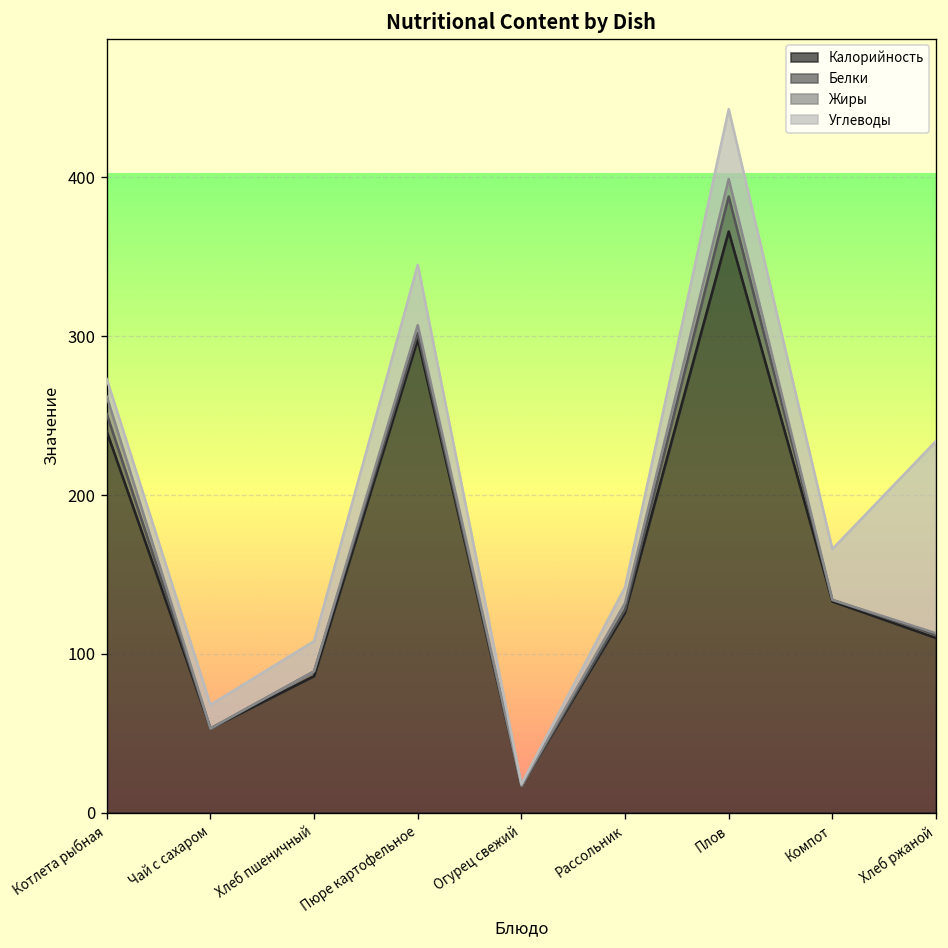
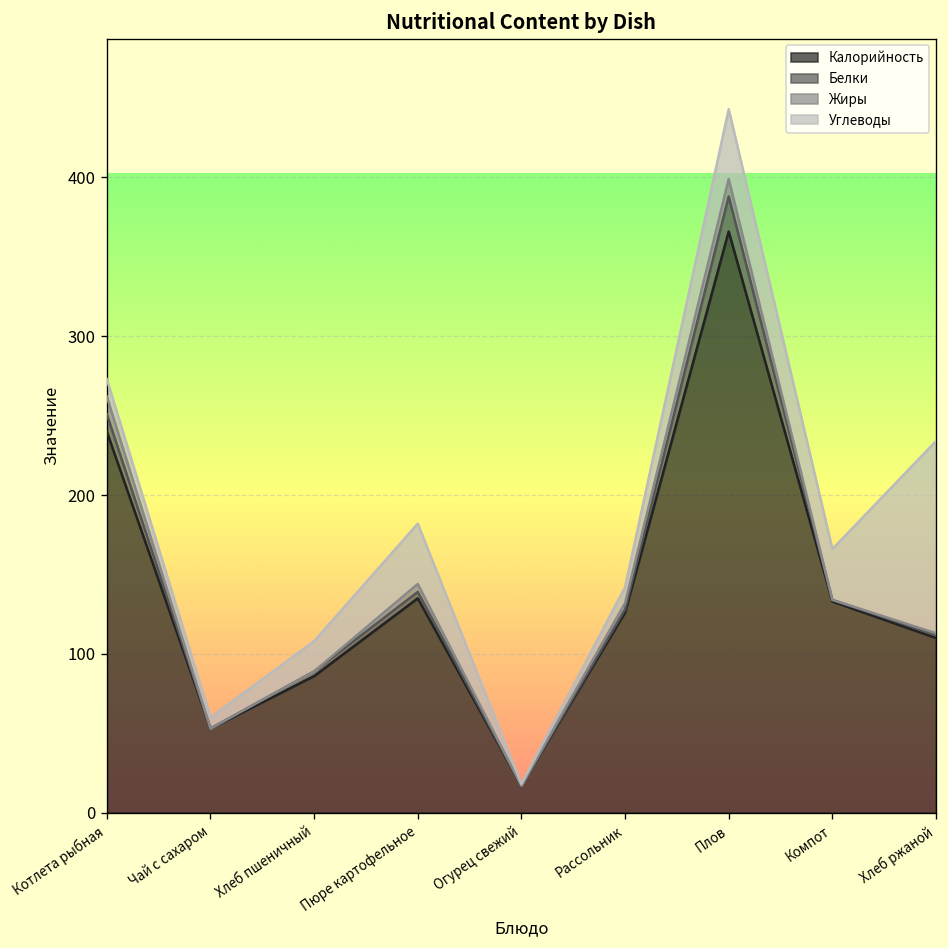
  {
    "Калорийность": {
      "Котлета рыбная": 240,
      "Хлеб пшеничный": 86,
-     "Пюре картофельное": 298,
+     "Пюре картофельное": 135,
      "Рассольник": 126,
      "Плов": 366,
      "Хлеб ржаной": 110
    },
    "Белки": {
      "Котлета рыбная": 11,
      "Пюре картофельное": 4,
      "Рассольник": 2,
      "Плов": 22
    },
    "Жиры": {
      "Котлета рыбная": 11,
      "Пюре картофельное": 5,
      "Рассольник": 4,
      "Плов": 11
    },
    "Углеводы": {
      "Котлета рыбная": 11,
-     "Чай с сахаром": 15,
+     "Чай с сахаром": 7,
      "Хлеб пшеничный": 19,
      "Пюре картофельное": 38,
      "Рассольник": 10,
      "Плов": 44,
      "Компот": 32,
      "Хлеб ржаной": 121
    }
  }
